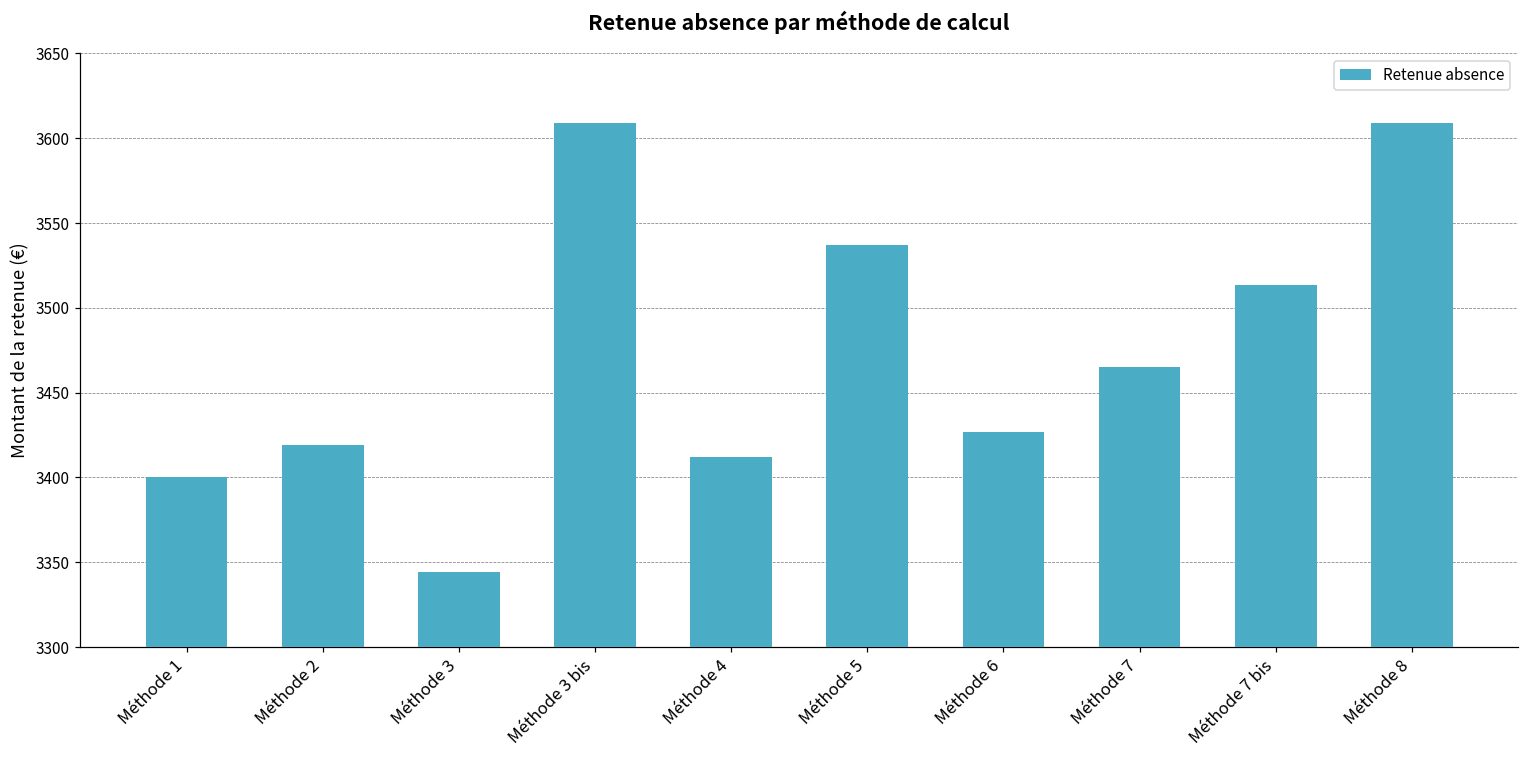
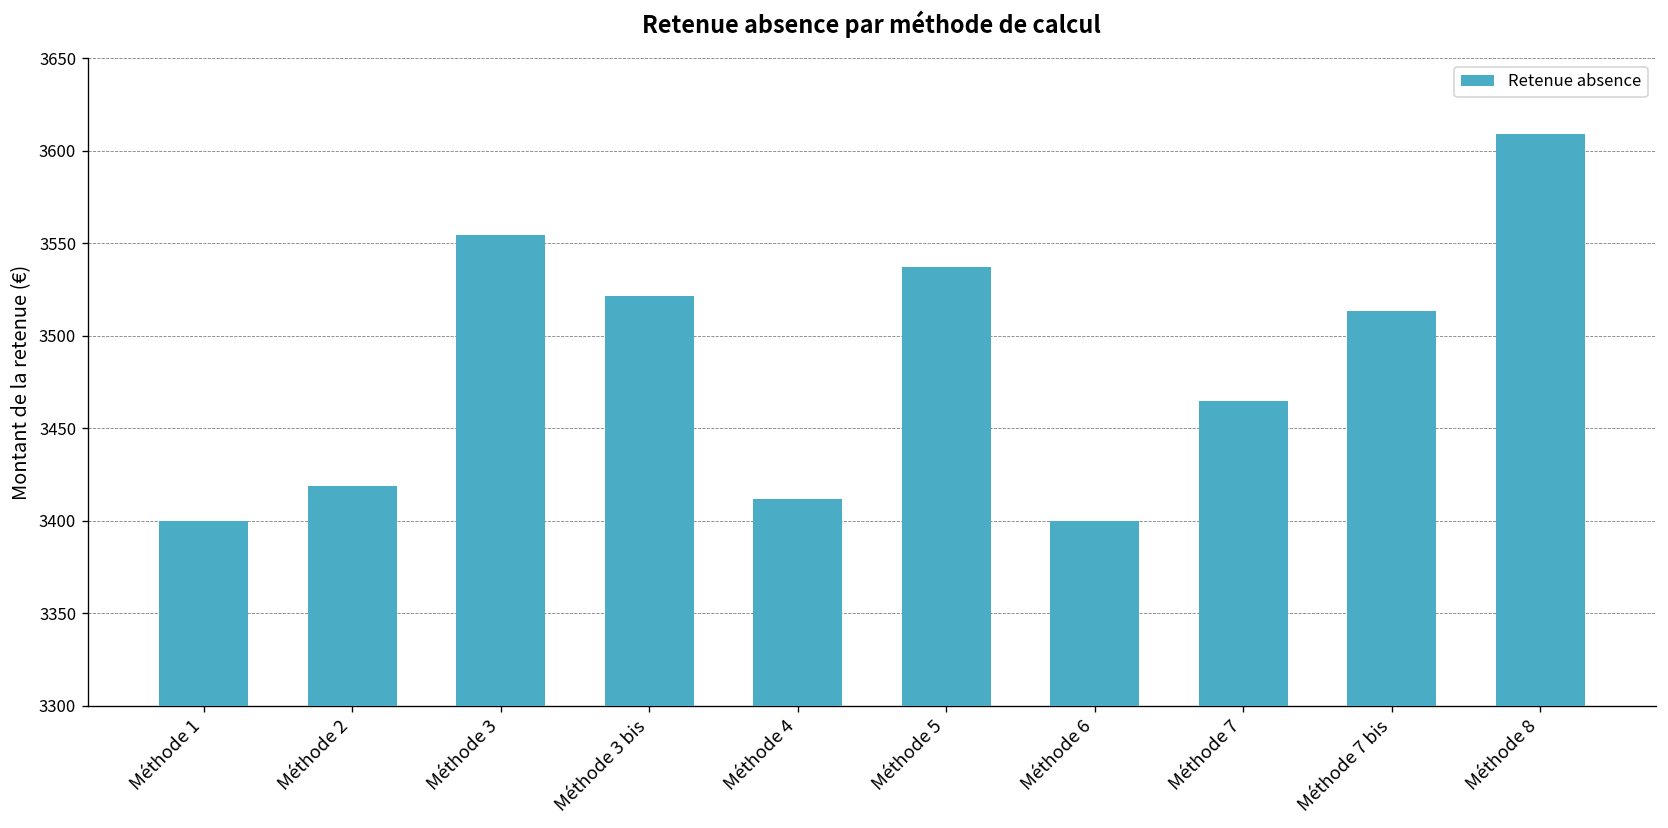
  {
    "Méthode 1": 3400,
    "Méthode 2": 3419,
-   "Méthode 3": 3344,
-   "Méthode 3 bis": 3609,
+   "Méthode 3": 3555,
+   "Méthode 3 bis": 3521,
    "Méthode 4": 3412,
    "Méthode 5": 3537,
-   "Méthode 6": 3427,
+   "Méthode 6": 3400,
    "Méthode 7": 3465,
    "Méthode 7 bis": 3513,
    "Méthode 8": 3609
  }
